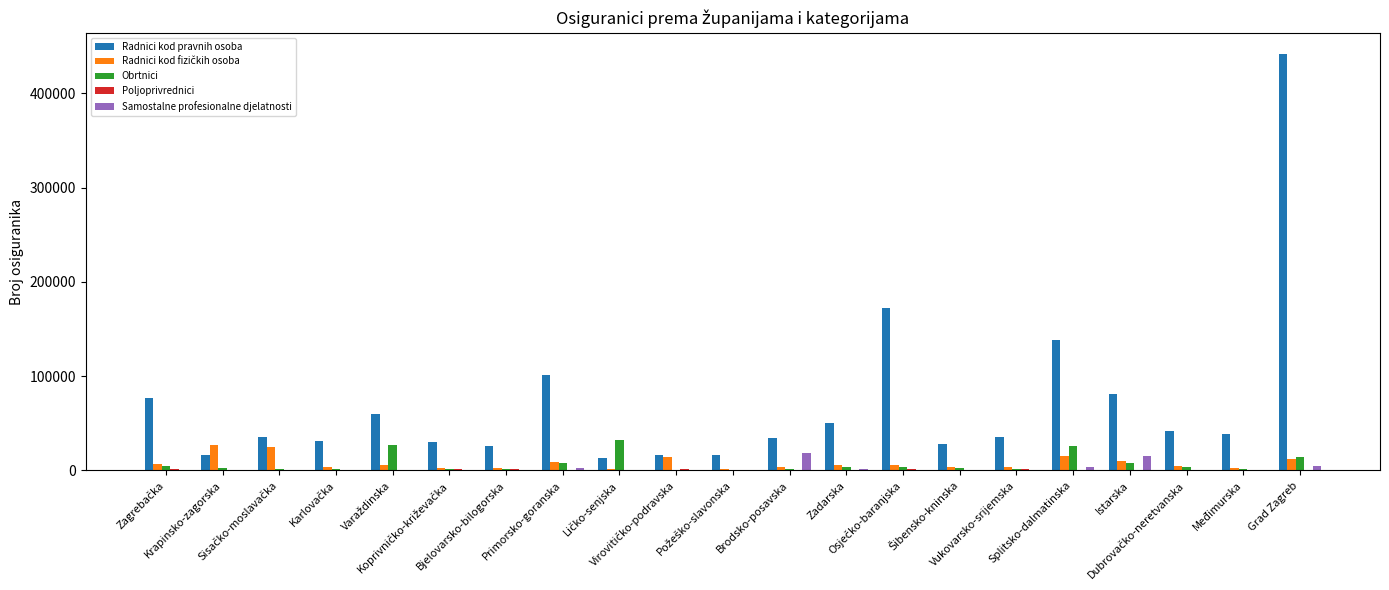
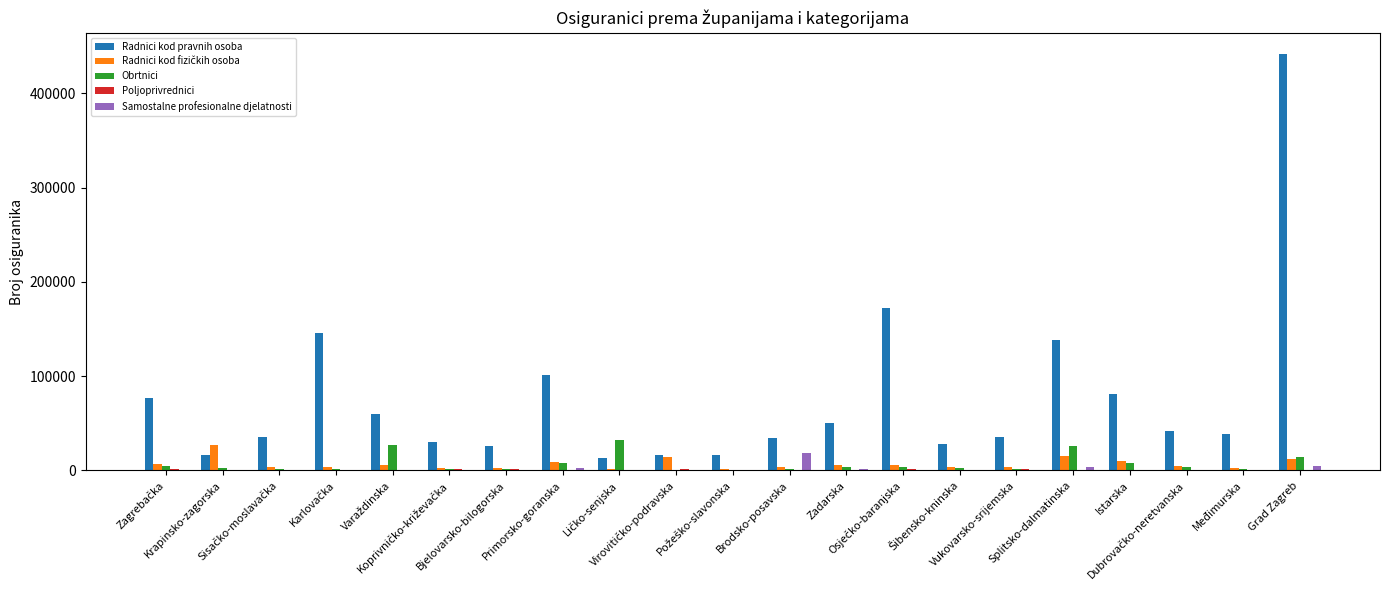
  {
    "Radnici kod pravnih osoba": {
      "Zagrebačka": 80000,
      "Krapinsko-zagorska": 20000,
      "Sisačko-moslavačka": 40000,
-     "Karlovačka": 30000,
+     "Karlovačka": 150000,
      "Varaždinska": 60000,
      "Koprivničko-križevačka": 30000,
      "Bjelovarsko-bilogorska": 30000,
      "Primorsko-goranska": 100000,
      "Ličko-senjska": 10000,
      "Virovitičko-podravska": 20000,
      "Požeško-slavonska": 20000,
      "Brodsko-posavska": 30000,
      "Zadarska": 50000,
      "Osječko-baranjska": 170000,
      "Šibensko-kninska": 30000,
      "Vukovarsko-srijemska": 40000,
      "Splitsko-dalmatinska": 140000,
      "Istarska": 80000,
      "Dubrovačko-neretvanska": 40000,
      "Međimurska": 40000,
      "Grad Zagreb": 440000
    },
    "Radnici kod fizičkih osoba": {
      "Zagrebačka": 10000,
      "Krapinsko-zagorska": 30000,
-     "Sisačko-moslavačka": 30000,
+     "Sisačko-moslavačka": 0,
      "Karlovačka": 0,
      "Varaždinska": 10000,
      "Bjelovarsko-bilogorska": 0,
      "Primorsko-goranska": 10000,
      "Virovitičko-podravska": 10000,
      "Brodsko-posavska": 0,
      "Zadarska": 10000,
      "Osječko-baranjska": 10000,
      "Šibensko-kninska": 0,
      "Vukovarsko-srijemska": 0,
      "Splitsko-dalmatinska": 20000,
      "Istarska": 10000,
      "Dubrovačko-neretvanska": 0,
      "Grad Zagreb": 10000
    },
    "Obrtnici": {
      "Zagrebačka": 0,
      "Varaždinska": 30000,
      "Primorsko-goranska": 10000,
      "Ličko-senjska": 30000,
      "Zadarska": 0,
      "Osječko-baranjska": 0,
      "Šibensko-kninska": 0,
      "Splitsko-dalmatinska": 30000,
      "Istarska": 10000,
      "Dubrovačko-neretvanska": 0,
      "Grad Zagreb": 10000
    },
    "Samostalne profesionalne djelatnosti": {
      "Brodsko-posavska": 20000,
      "Splitsko-dalmatinska": 0,
-     "Istarska": 20000,
+     "Istarska": 0,
      "Grad Zagreb": 0
    }
  }
